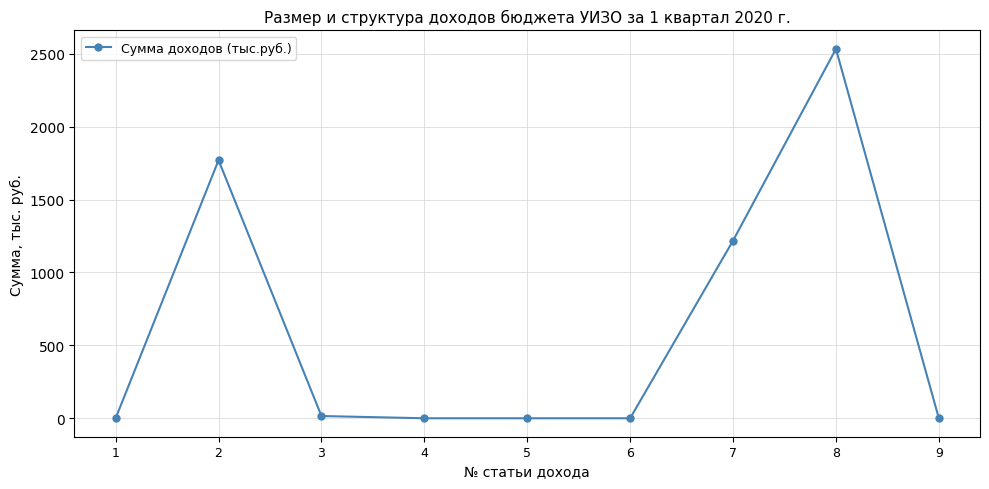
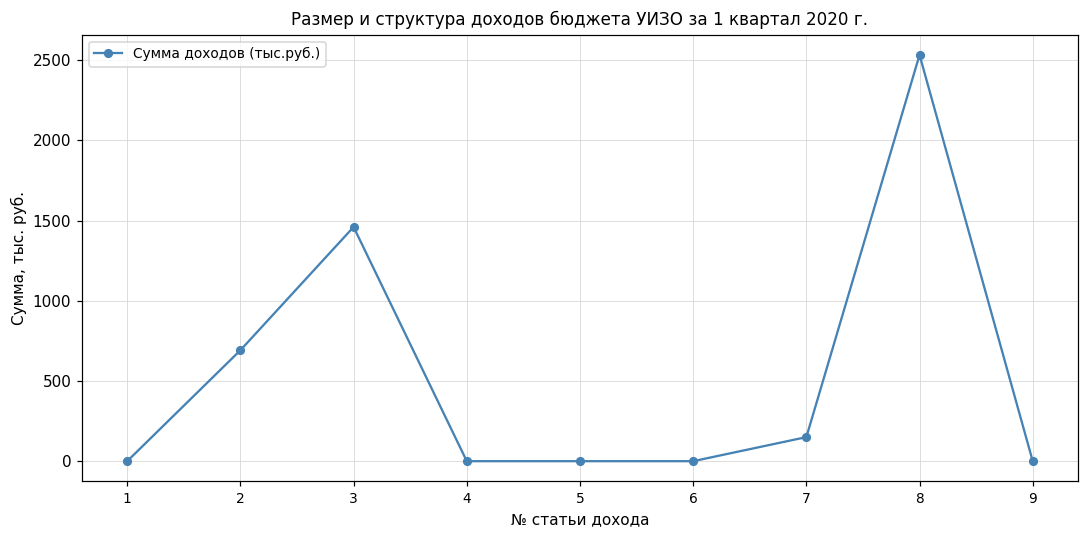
  {
    "1": 0,
-   "2": 1770,
-   "3": 20,
+   "2": 690,
+   "3": 1460,
    "4": 0,
    "5": 0,
    "6": 0,
-   "7": 1220,
+   "7": 150,
    "8": 2530,
    "9": 0
  }
